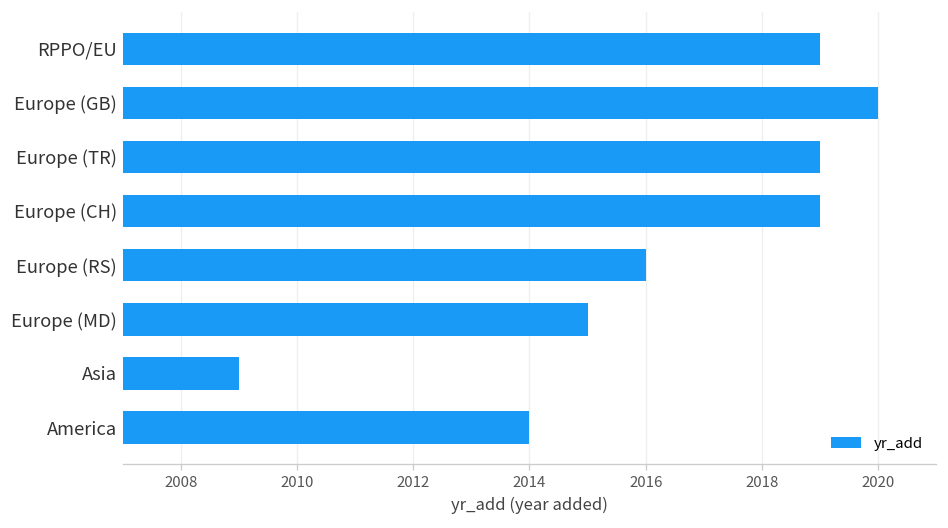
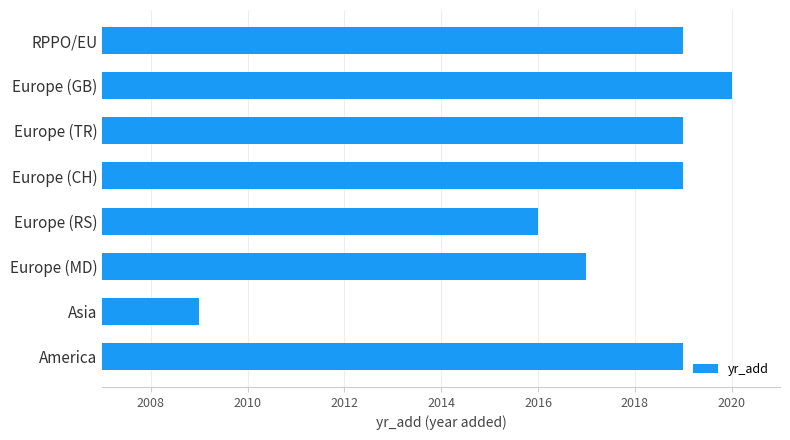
  {
    "RPPO/EU": 2019,
    "Europe (GB)": 2020,
    "Europe (TR)": 2019,
    "Europe (CH)": 2019,
    "Europe (RS)": 2016,
-   "Europe (MD)": 2015,
+   "Europe (MD)": 2017,
    "Asia": 2009,
-   "America": 2014
+   "America": 2019
  }
